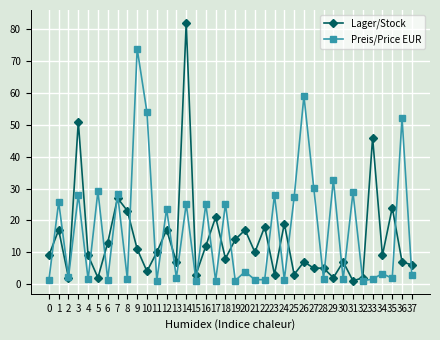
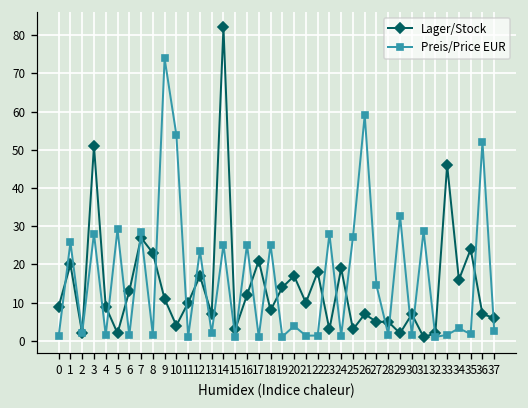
  {
    "Lager/Stock": {
      "0": 9,
-     "1": 17,
+     "1": 20,
      "3": 51,
      "4": 9,
      "5": 2,
      "6": 13,
      "7": 27,
      "8": 23,
      "9": 11,
      "10": 4,
      "11": 10,
      "12": 17,
      "13": 7,
      "14": 82,
      "15": 3,
      "16": 12,
      "17": 21,
      "18": 8,
      "19": 14,
      "20": 17,
      "21": 10,
      "22": 18,
      "23": 3,
      "24": 19,
      "25": 3,
      "26": 7,
      "27": 5,
      "28": 5,
      "29": 2,
      "30": 7,
      "31": 1,
      "32": 2,
      "33": 46,
-     "34": 9,
+     "34": 16,
      "35": 24,
      "36": 7,
      "37": 6
    },
    "Preis/Price EUR": {
      "0": 1,
      "1": 26,
      "3": 28,
      "4": 1,
      "5": 29,
      "6": 1,
      "7": 28,
      "8": 2,
      "9": 74,
      "10": 54,
      "11": 1,
      "12": 24,
      "13": 2,
      "14": 25,
      "15": 1,
      "16": 25,
      "17": 1,
      "18": 25,
      "19": 1,
      "20": 4,
      "21": 1,
      "22": 1,
      "23": 28,
      "24": 1,
      "25": 27,
      "26": 59,
-     "27": 30,
+     "27": 15,
      "28": 2,
      "29": 33,
      "30": 1,
      "31": 29,
      "32": 1,
      "33": 2,
      "34": 3,
      "35": 2,
      "36": 52,
      "37": 3
    }
  }
